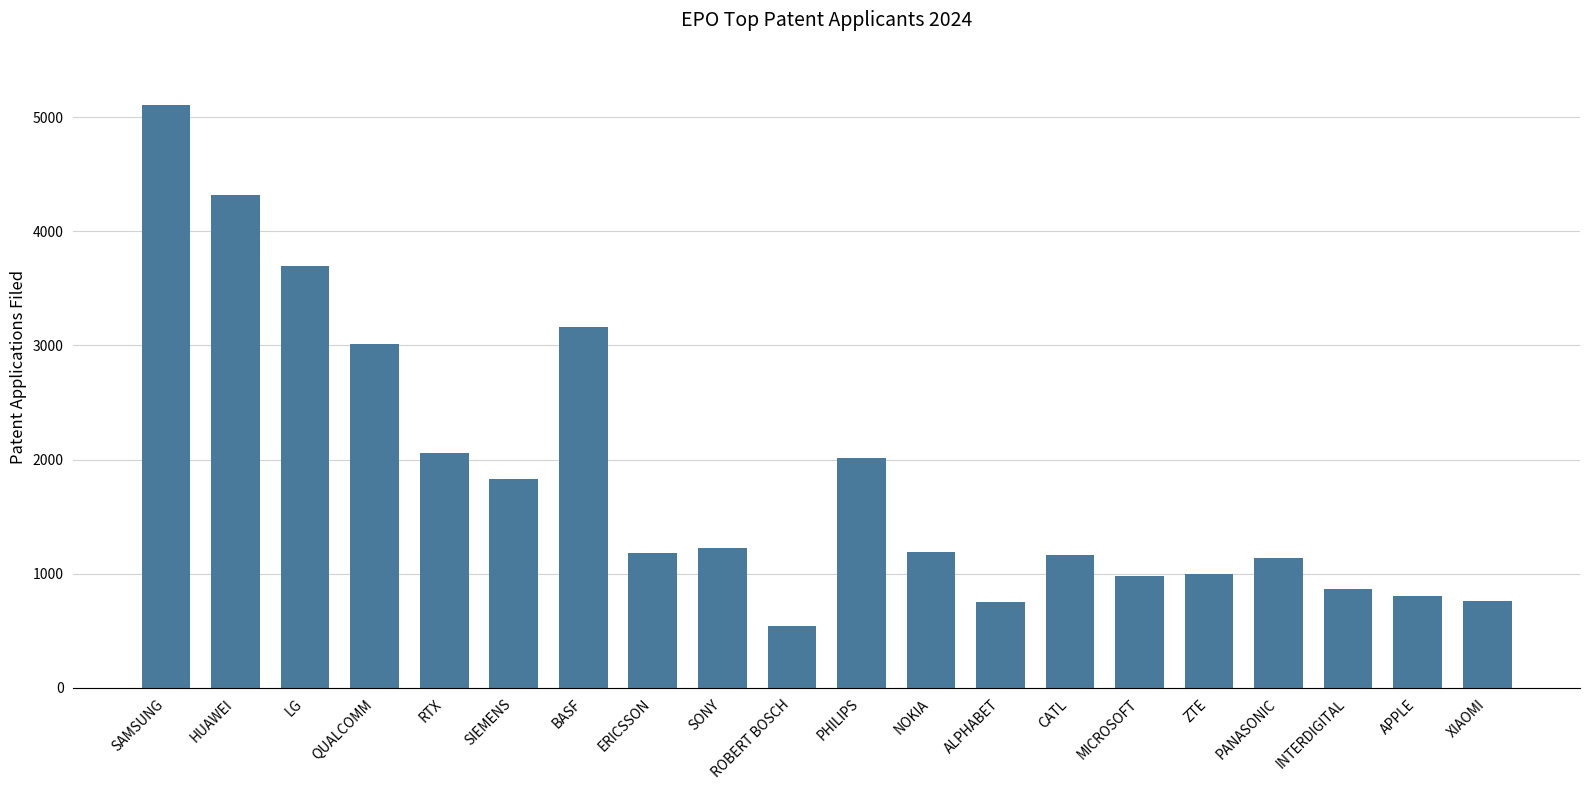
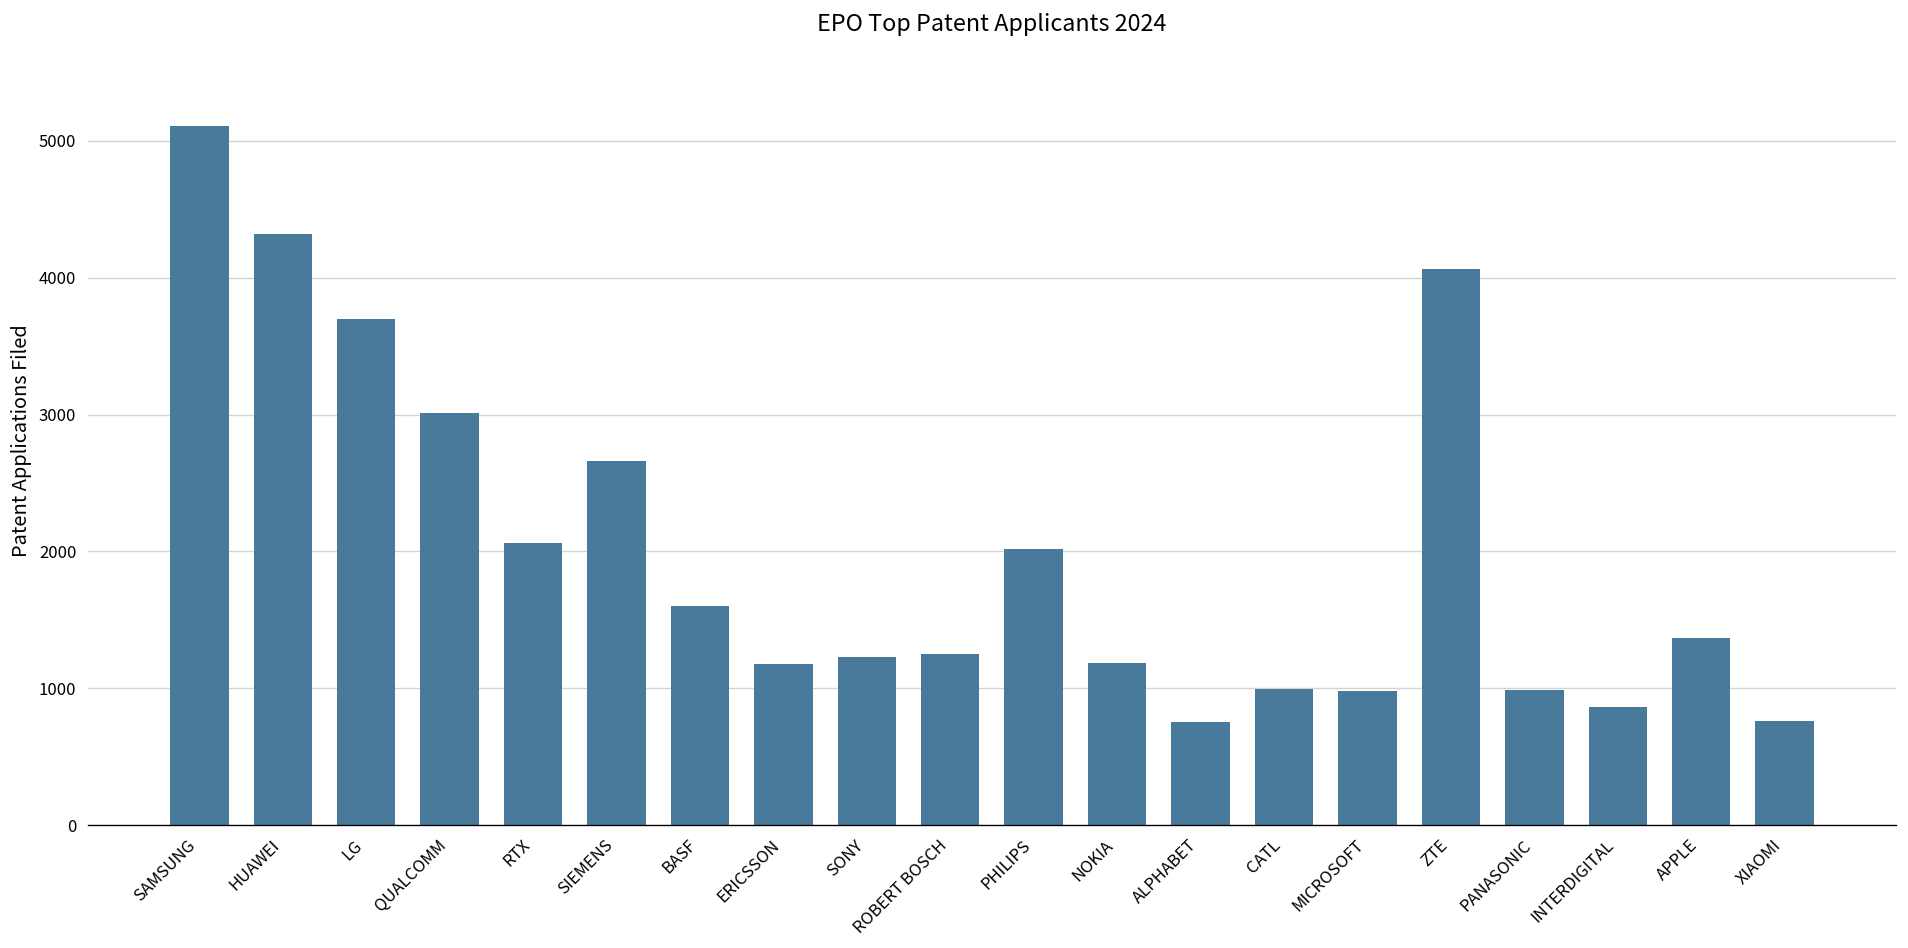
  {
    "SAMSUNG": 5110,
    "HUAWEI": 4320,
    "LG": 3700,
    "QUALCOMM": 3020,
    "RTX": 2060,
-   "SIEMENS": 1830,
-   "BASF": 3170,
+   "SIEMENS": 2660,
+   "BASF": 1600,
    "ERICSSON": 1180,
    "SONY": 1230,
-   "ROBERT BOSCH": 540,
+   "ROBERT BOSCH": 1250,
    "PHILIPS": 2020,
    "NOKIA": 1190,
    "ALPHABET": 750,
-   "CATL": 1160,
+   "CATL": 990,
    "MICROSOFT": 980,
-   "ZTE": 1000,
-   "PANASONIC": 1140,
+   "ZTE": 4060,
+   "PANASONIC": 990,
    "INTERDIGITAL": 860,
-   "APPLE": 810,
+   "APPLE": 1370,
    "XIAOMI": 760
  }
